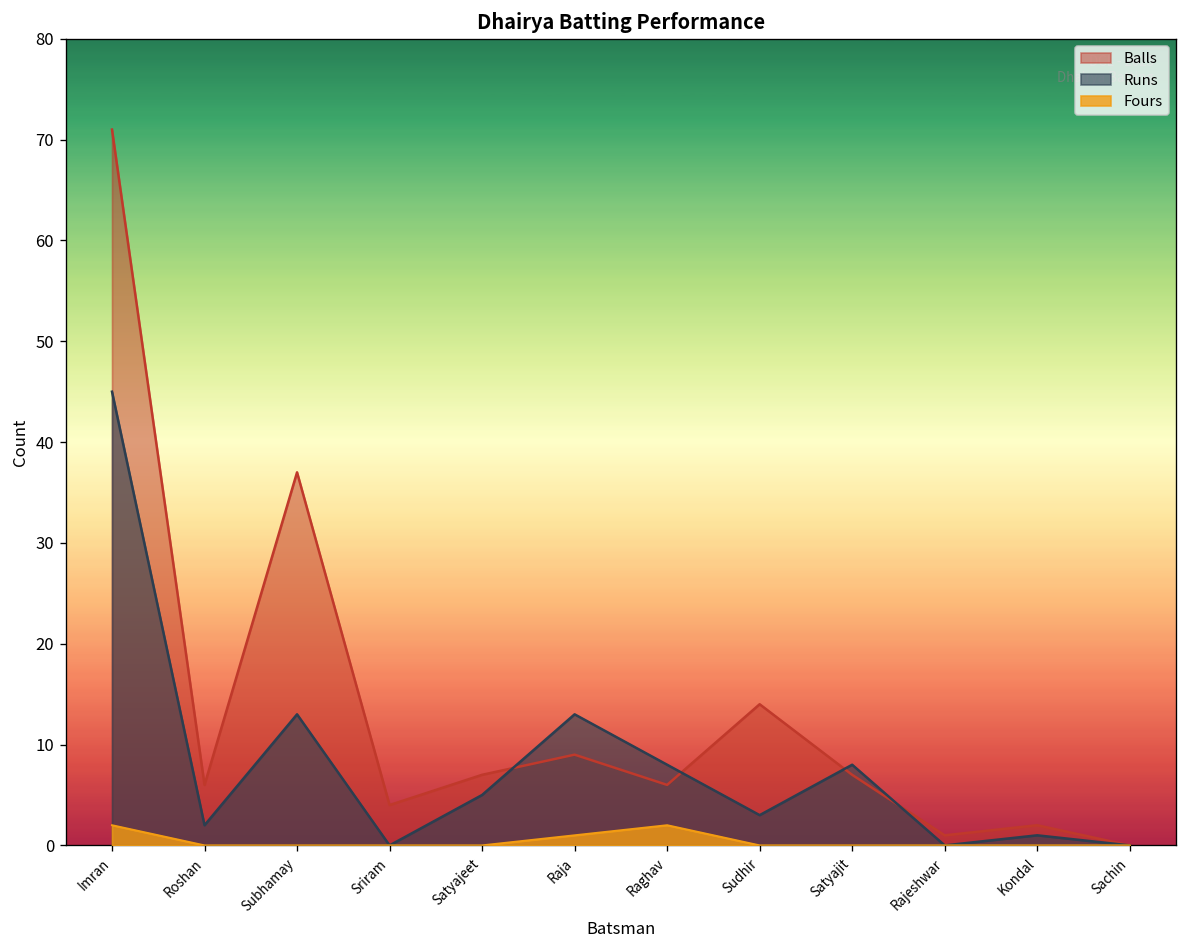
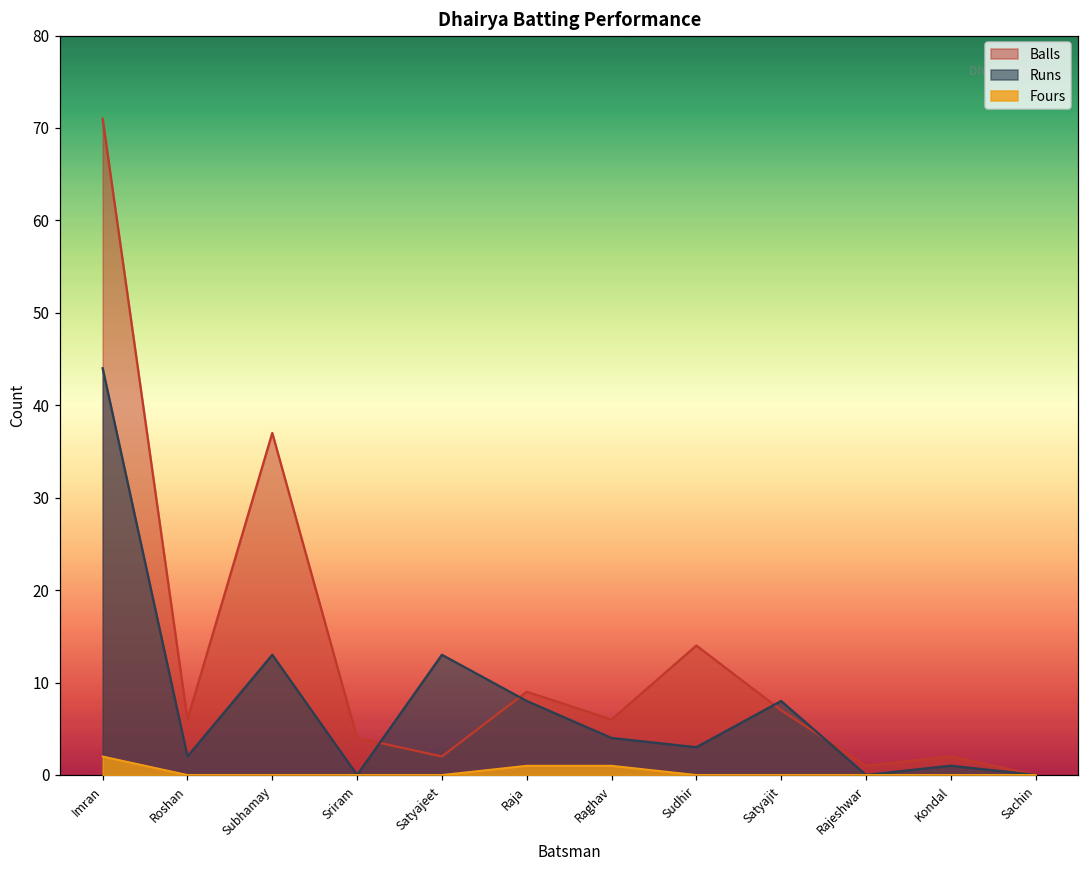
  {
    "Balls": {
      "Imran": 71,
      "Roshan": 6,
      "Subhamay": 37,
      "Sriram": 4,
-     "Satyajeet": 7,
+     "Satyajeet": 2,
      "Raja": 9,
      "Raghav": 6,
      "Sudhir": 14,
      "Satyajit": 7,
      "Rajeshwar": 1,
      "Kondal": 2
    },
    "Runs": {
-     "Imran": 45,
+     "Imran": 44,
      "Roshan": 2,
      "Subhamay": 13,
-     "Satyajeet": 5,
-     "Raja": 13,
-     "Raghav": 8,
+     "Satyajeet": 13,
+     "Raja": 8,
+     "Raghav": 4,
      "Sudhir": 3,
      "Satyajit": 8,
      "Kondal": 1
    },
    "Fours": {
      "Imran": 2,
      "Roshan": 0,
      "Subhamay": 0,
      "Satyajeet": 0,
      "Raja": 1,
-     "Raghav": 2,
+     "Raghav": 1,
      "Sudhir": 0,
      "Satyajit": 0,
      "Kondal": 0
    }
  }
